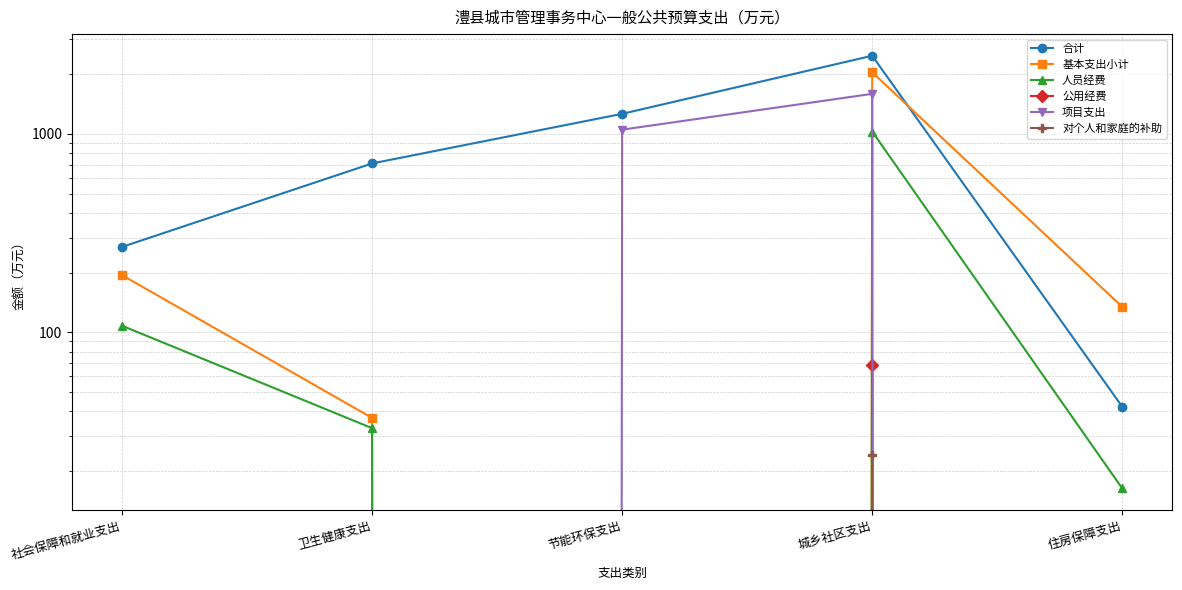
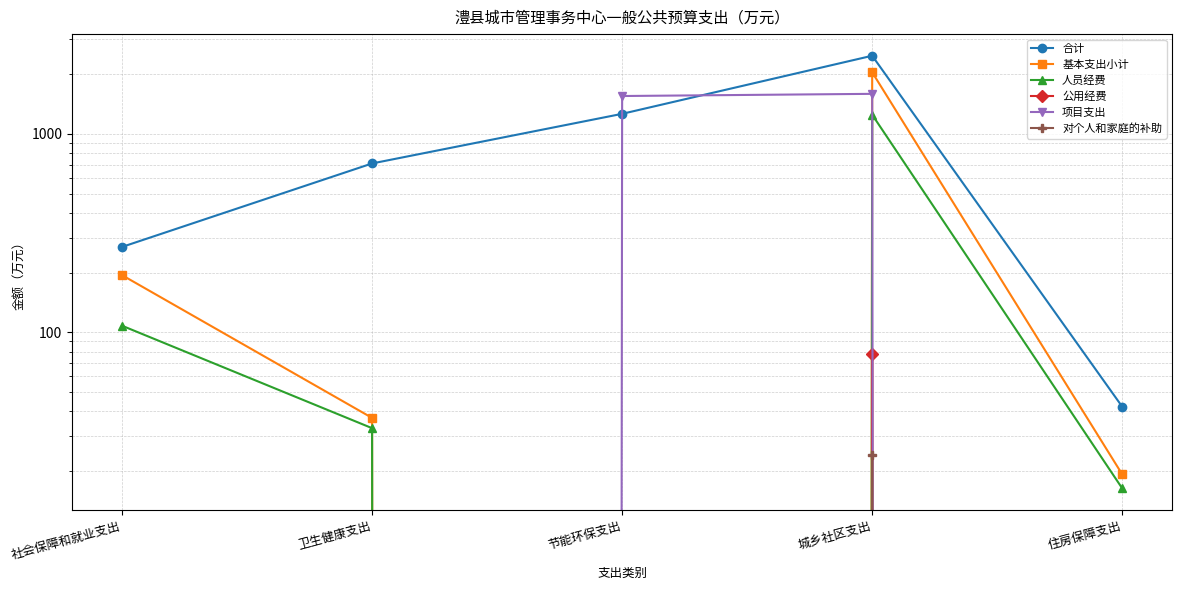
  {
    "合计": {
      "社会保障和就业支出": 270,
      "卫生健康支出": 710,
      "节能环保支出": 1300,
      "城乡社区支出": 2500,
      "住房保障支出": 42
    },
    "基本支出小计": {
      "社会保障和就业支出": 190,
      "卫生健康支出": 37,
      "城乡社区支出": 2000,
-     "住房保障支出": 130
+     "住房保障支出": 19
    },
    "人员经费": {
      "社会保障和就业支出": 110,
      "卫生健康支出": 33,
-     "城乡社区支出": 1000,
+     "城乡社区支出": 1200,
      "住房保障支出": 16
    },
    "公用经费": {
-     "城乡社区支出": 69
+     "城乡社区支出": 78
    },
    "项目支出": {
-     "节能环保支出": 1100,
+     "节能环保支出": 1600,
      "城乡社区支出": 1600
    },
    "对个人和家庭的补助": {
      "城乡社区支出": 24
    }
  }
